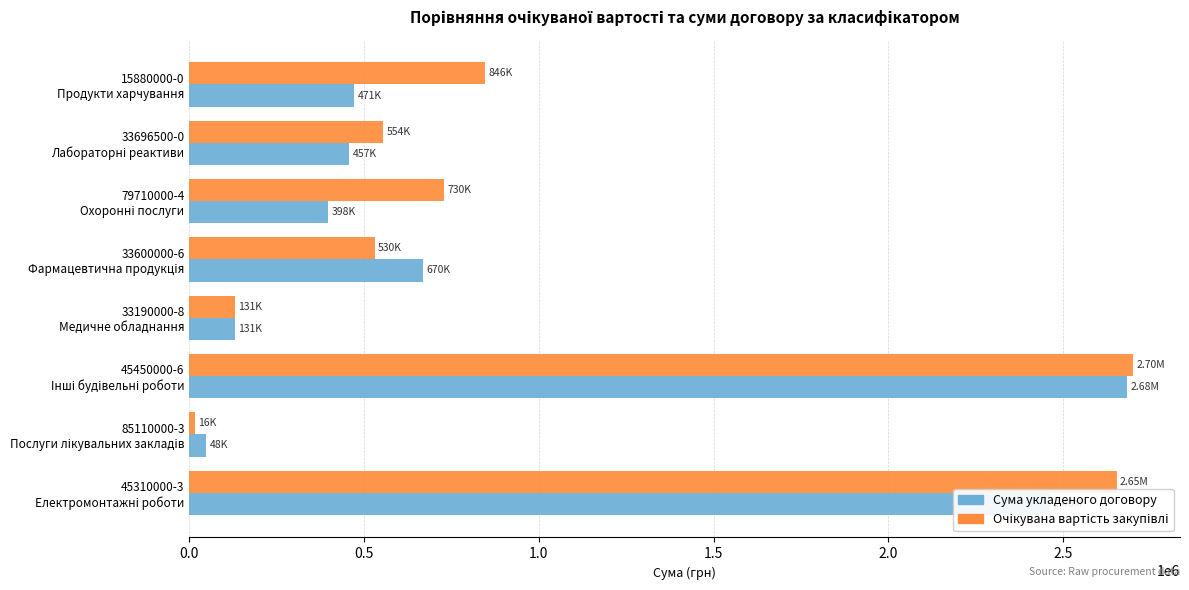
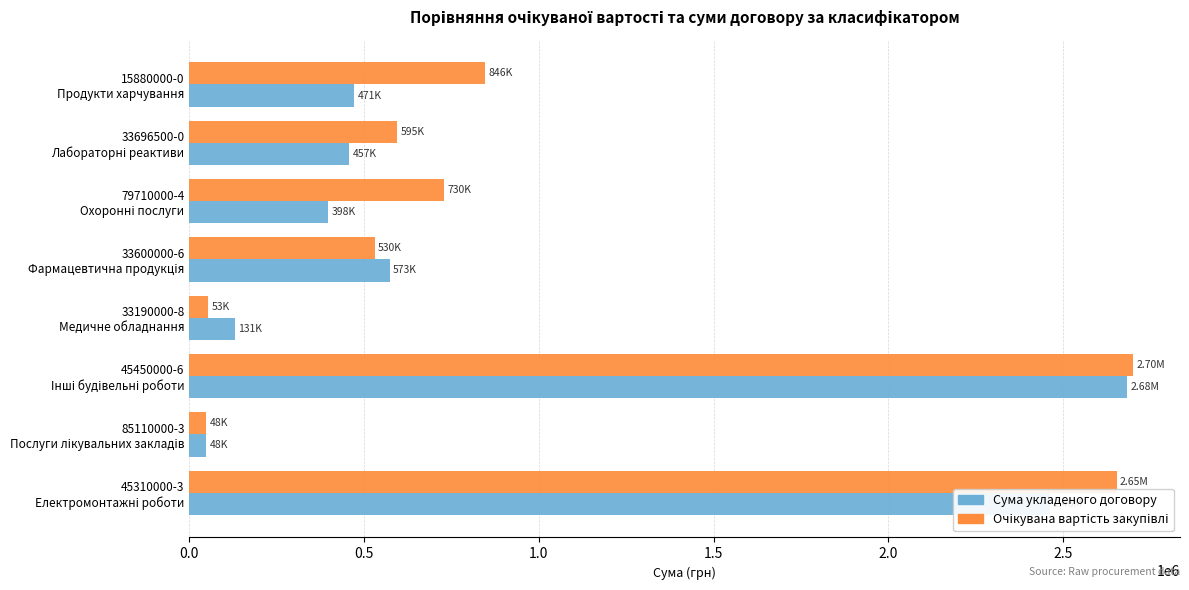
  {
    "Очікувана вартість закупівлі": {
      "15880000-0 Продукти харчування": "846K",
-     "33696500-0 Лабораторні реактиви": "554K",
+     "33696500-0 Лабораторні реактиви": "595K",
      "79710000-4 Охоронні послуги": "730K",
      "33600000-6 Фармацевтична продукція": "530K",
-     "33190000-8 Медичне обладнання": "131K",
+     "33190000-8 Медичне обладнання": "53K",
      "45450000-6 Інші будівельні роботи": "2.70M",
-     "85110000-3 Послуги лікувальних закладів": "16K",
+     "85110000-3 Послуги лікувальних закладів": "48K",
      "45310000-3 Електромонтажні роботи": "2.65M"
    },
    "Сума укладеного договору": {
      "15880000-0 Продукти харчування": "471K",
      "33696500-0 Лабораторні реактиви": "457K",
      "79710000-4 Охоронні послуги": "398K",
-     "33600000-6 Фармацевтична продукція": "670K",
+     "33600000-6 Фармацевтична продукція": "573K",
      "33190000-8 Медичне обладнання": "131K",
      "45450000-6 Інші будівельні роботи": "2.68M",
      "85110000-3 Послуги лікувальних закладів": "48K"
    }
  }
